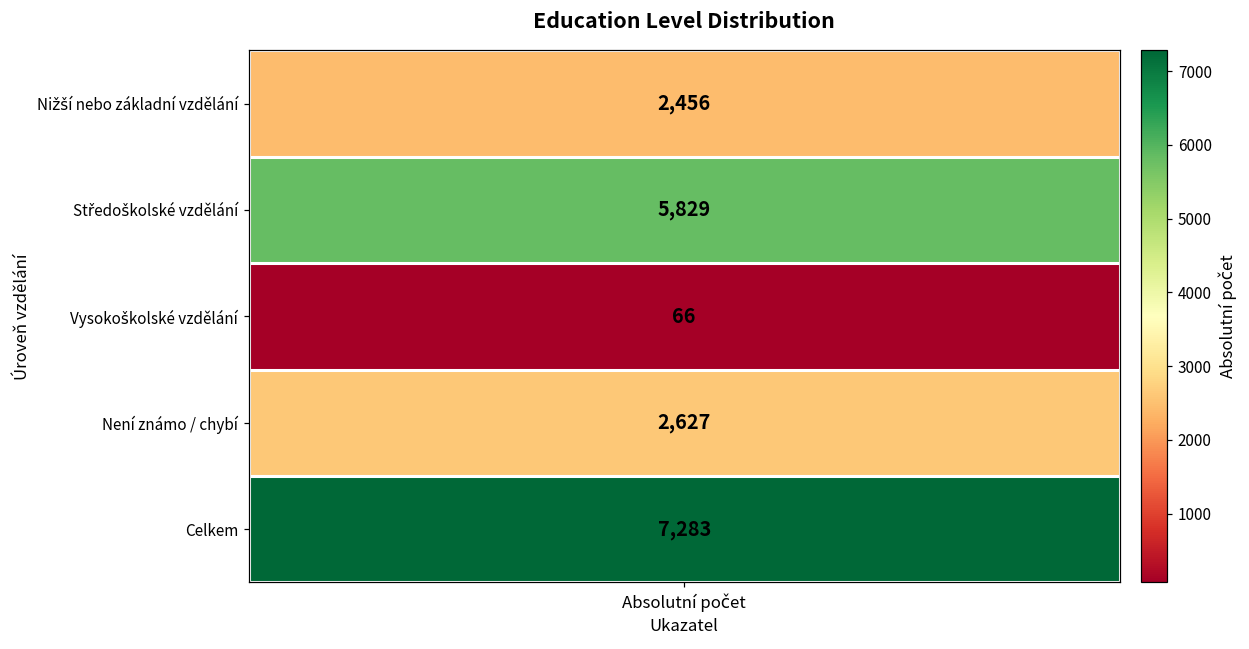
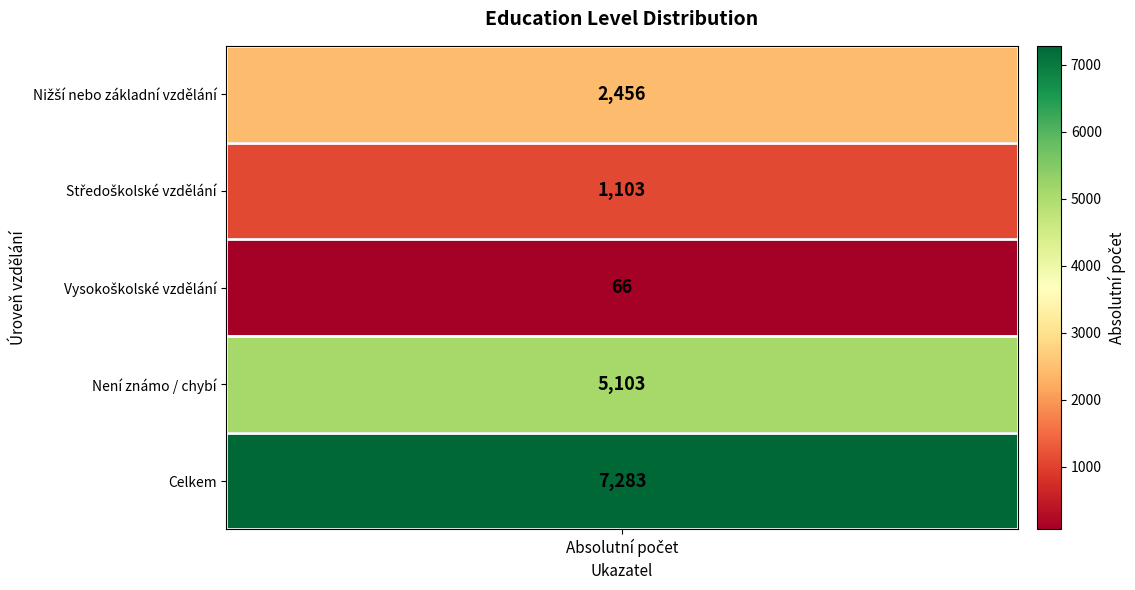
  {
    "Nižší nebo základní vzdělání": {
      "Absolutní počet": "2,456"
    },
    "Středoškolské vzdělání": {
-     "Absolutní počet": "5,829"
+     "Absolutní počet": "1,103"
    },
    "Vysokoškolské vzdělání": {
      "Absolutní počet": "66"
    },
    "Není známo / chybí": {
-     "Absolutní počet": "2,627"
+     "Absolutní počet": "5,103"
    },
    "Celkem": {
      "Absolutní počet": "7,283"
    }
  }
